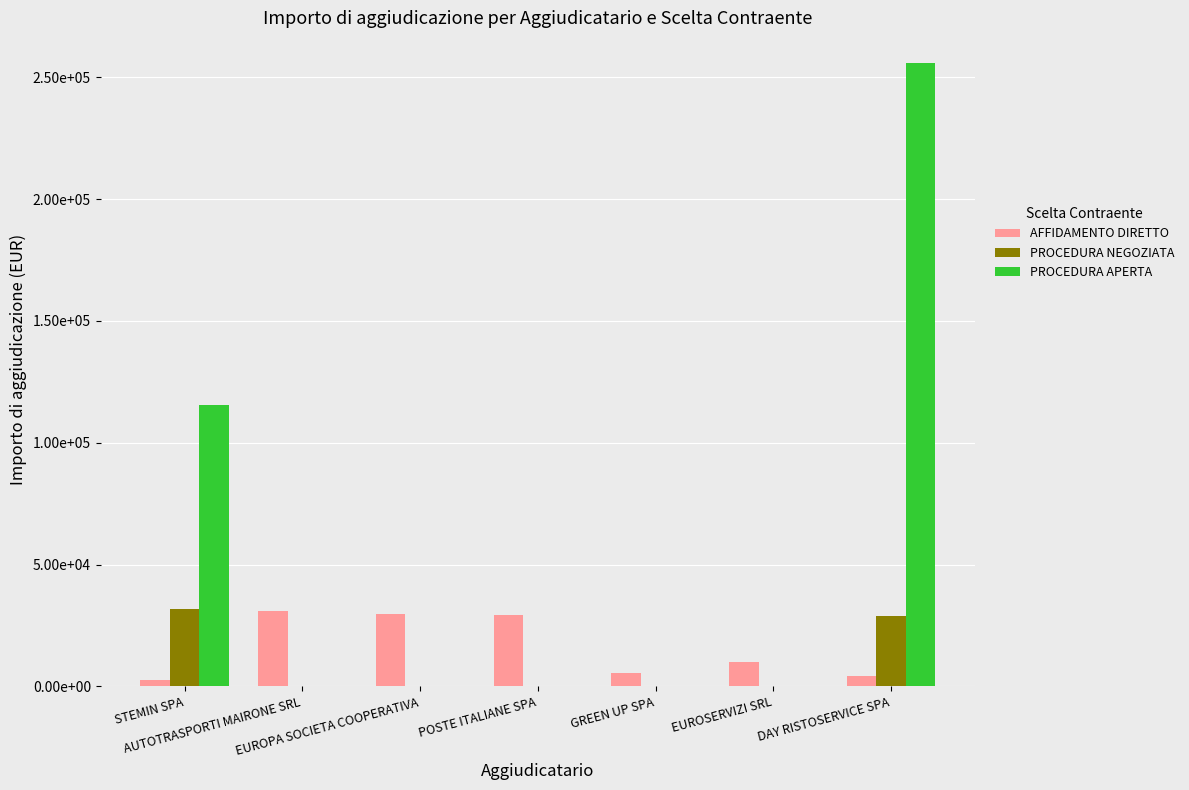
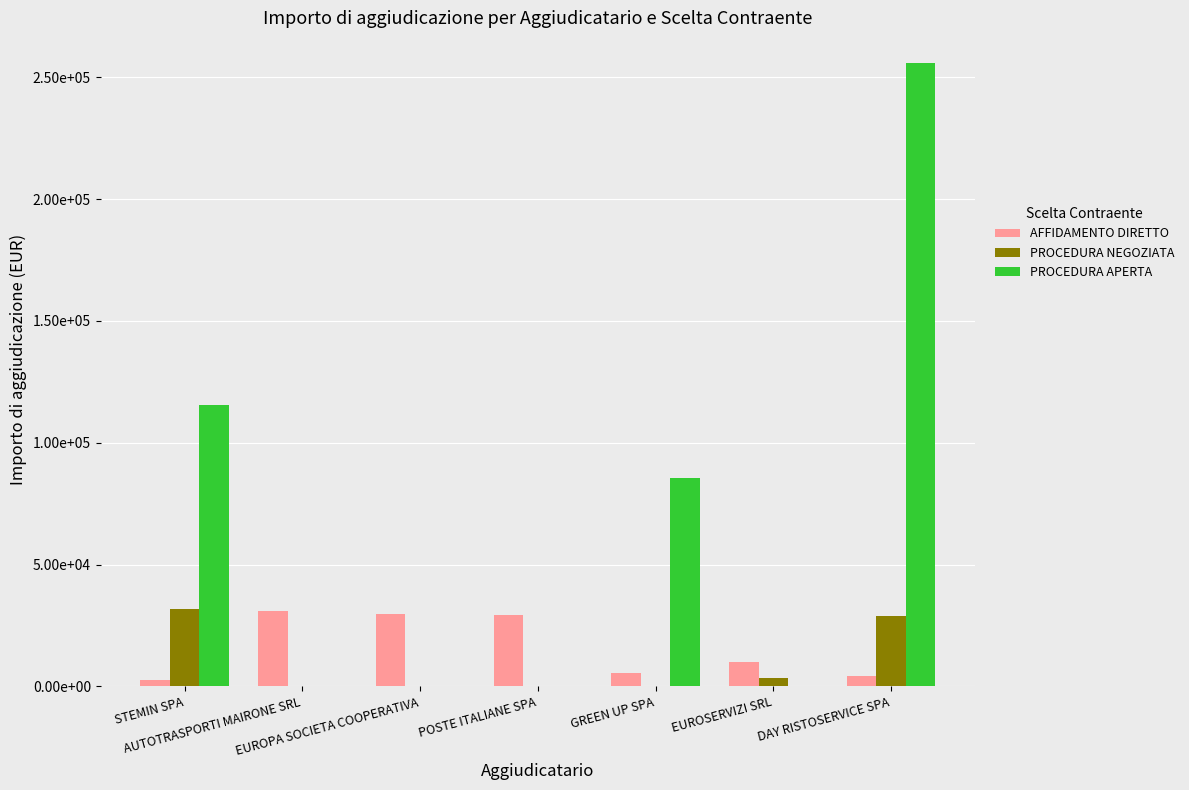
  {
    "AFFIDAMENTO DIRETTO": {
      "STEMIN SPA": 2000,
      "AUTOTRASPORTI MAIRONE SRL": 31000,
      "EUROPA SOCIETA COOPERATIVA": 30000,
      "POSTE ITALIANE SPA": 29000,
      "GREEN UP SPA": 6000,
      "EUROSERVIZI SRL": 10000,
      "DAY RISTOSERVICE SPA": 4000
    },
    "PROCEDURA NEGOZIATA": {
      "STEMIN SPA": 32000,
      "AUTOTRASPORTI MAIRONE SRL": 0,
      "EUROPA SOCIETA COOPERATIVA": 0,
      "POSTE ITALIANE SPA": 0,
      "GREEN UP SPA": 0,
-     "EUROSERVIZI SRL": 0,
+     "EUROSERVIZI SRL": 3000,
      "DAY RISTOSERVICE SPA": 29000
    },
    "PROCEDURA APERTA": {
      "STEMIN SPA": 115000,
      "AUTOTRASPORTI MAIRONE SRL": 0,
      "EUROPA SOCIETA COOPERATIVA": 0,
      "POSTE ITALIANE SPA": 0,
-     "GREEN UP SPA": 0,
+     "GREEN UP SPA": 85000,
      "EUROSERVIZI SRL": 0,
      "DAY RISTOSERVICE SPA": 256000
    }
  }
